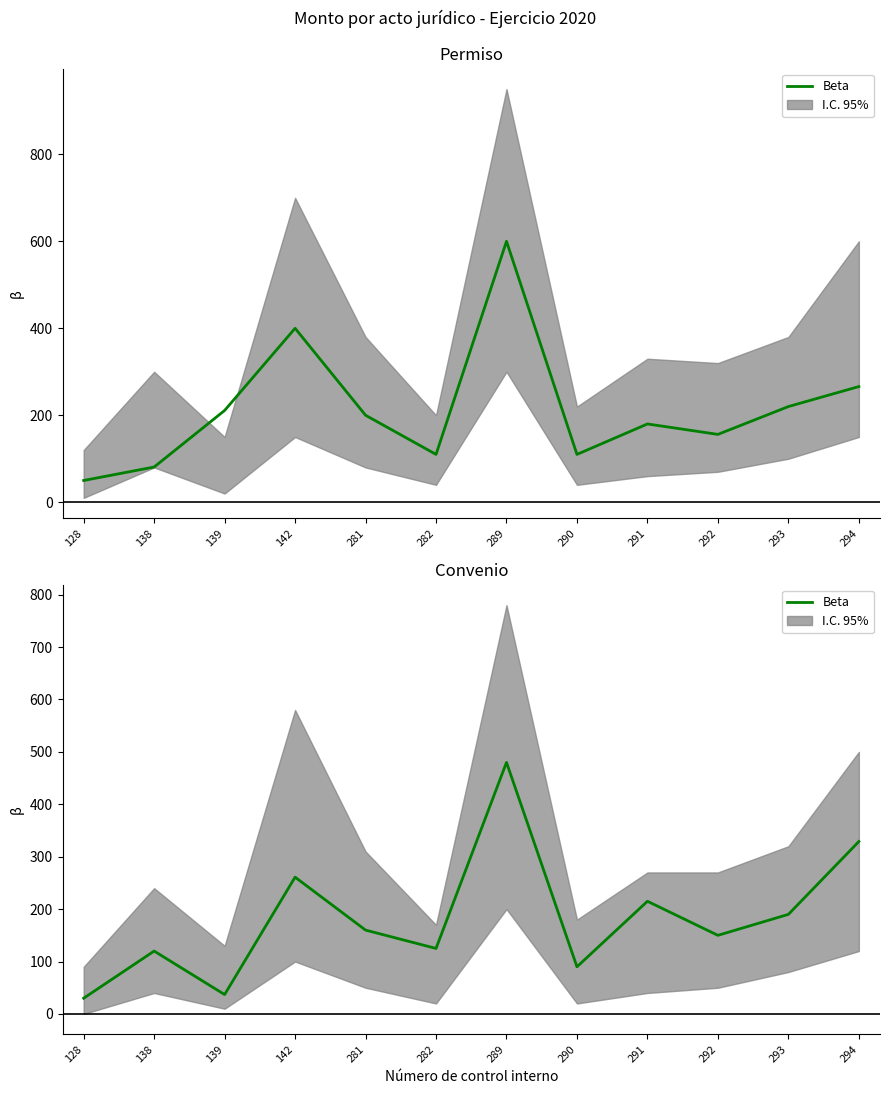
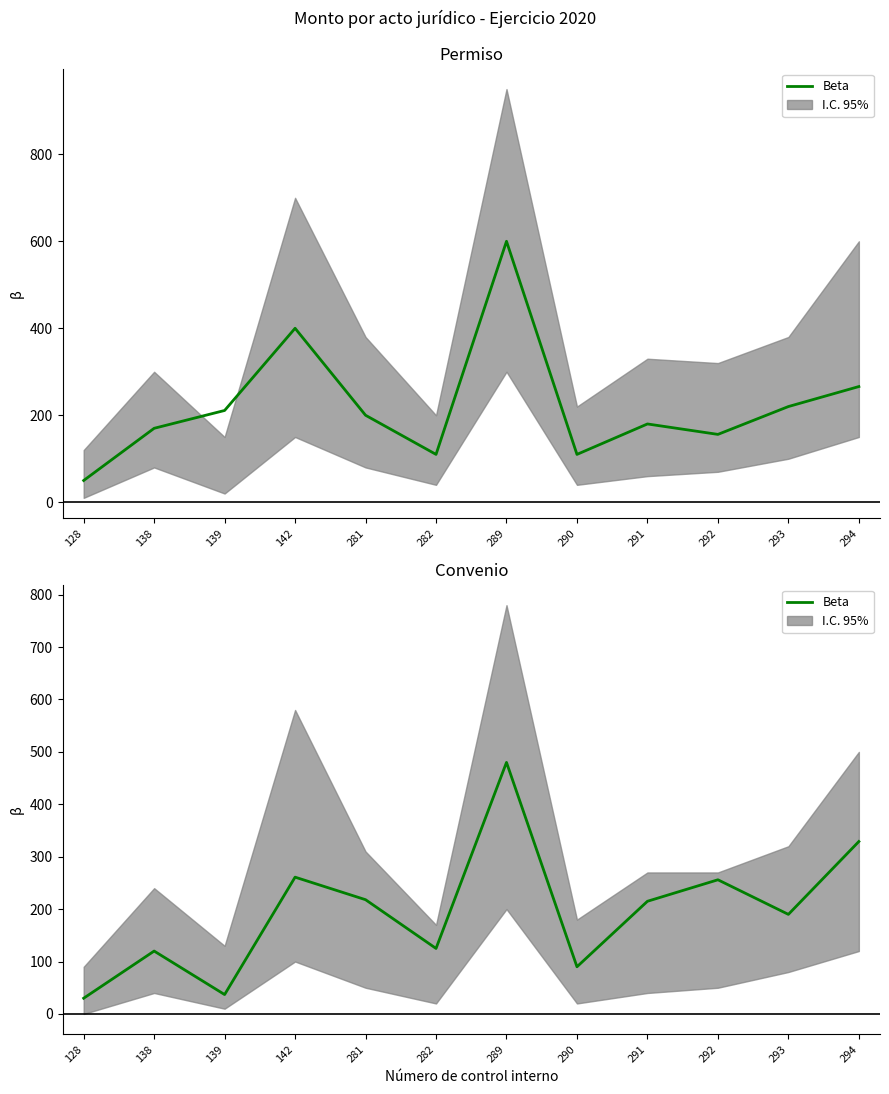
  {
    "Permiso": {
      "Beta": {
        "128": 50,
-       "138": 80,
+       "138": 170,
        "139": 210,
        "142": 400,
        "281": 200,
        "282": 110,
        "289": 600,
        "290": 110,
        "291": 180,
        "292": 160,
        "293": 220,
        "294": 270
      }
    },
    "Convenio": {
      "Beta": {
        "128": 30,
        "138": 120,
        "139": 40,
        "142": 260,
-       "281": 160,
+       "281": 220,
        "282": 130,
        "289": 480,
        "290": 90,
        "291": 220,
-       "292": 150,
+       "292": 260,
        "293": 190,
        "294": 330
      }
    }
  }
